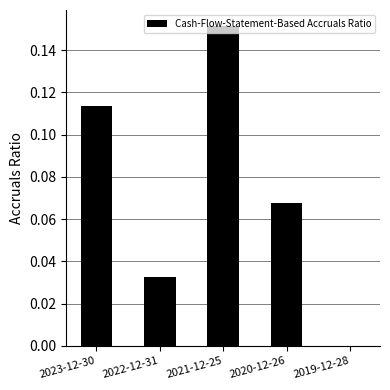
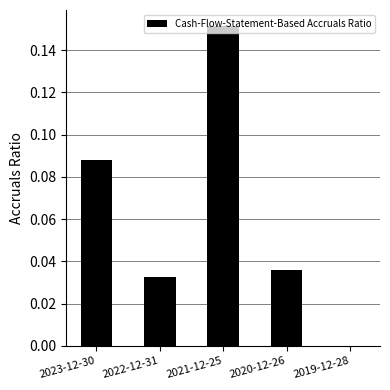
  {
-   "2023-12-30": 0.114,
+   "2023-12-30": 0.088,
    "2022-12-31": 0.033,
-   "2020-12-26": 0.068,
+   "2020-12-26": 0.036,
    "2019-12-28": 0.000
  }
